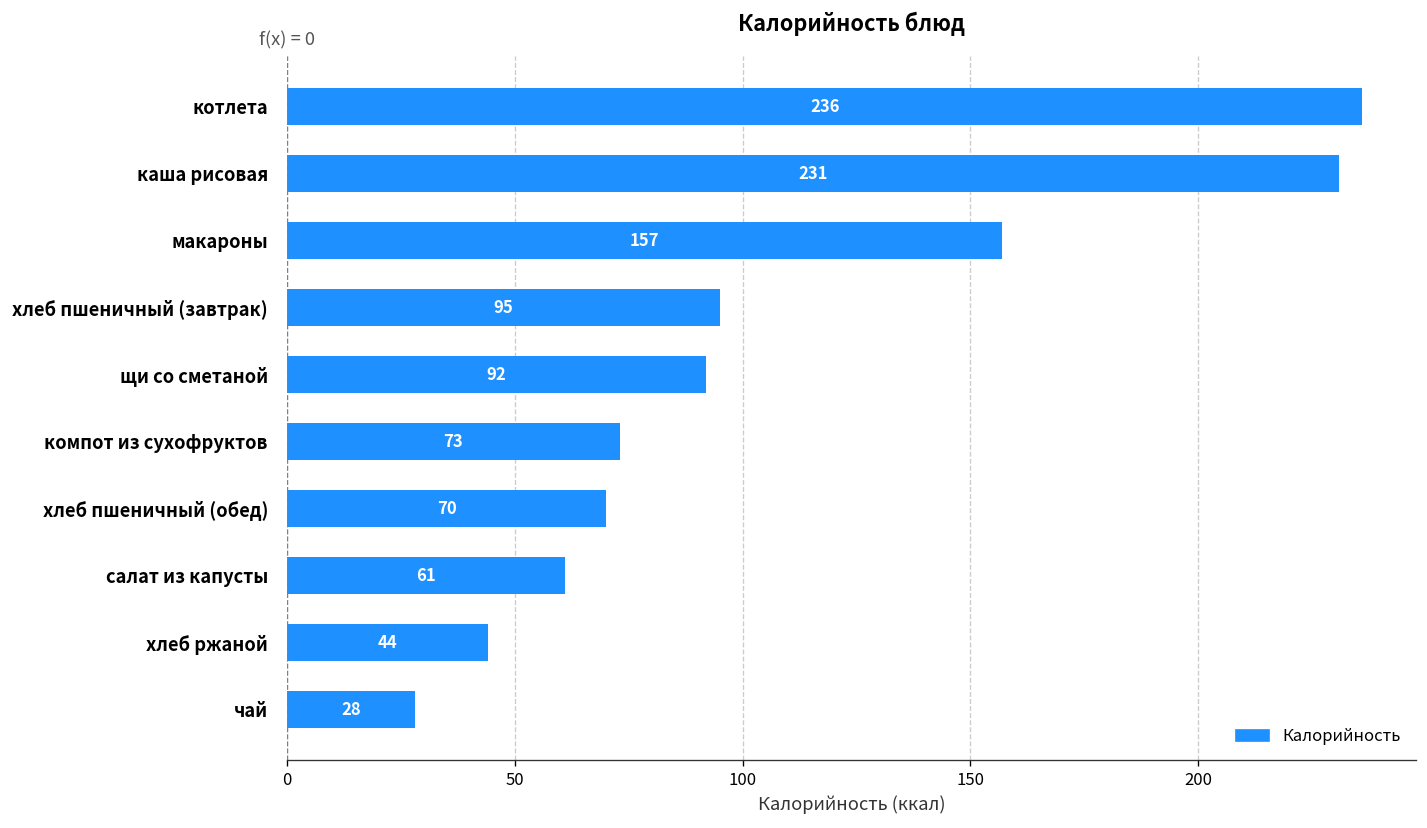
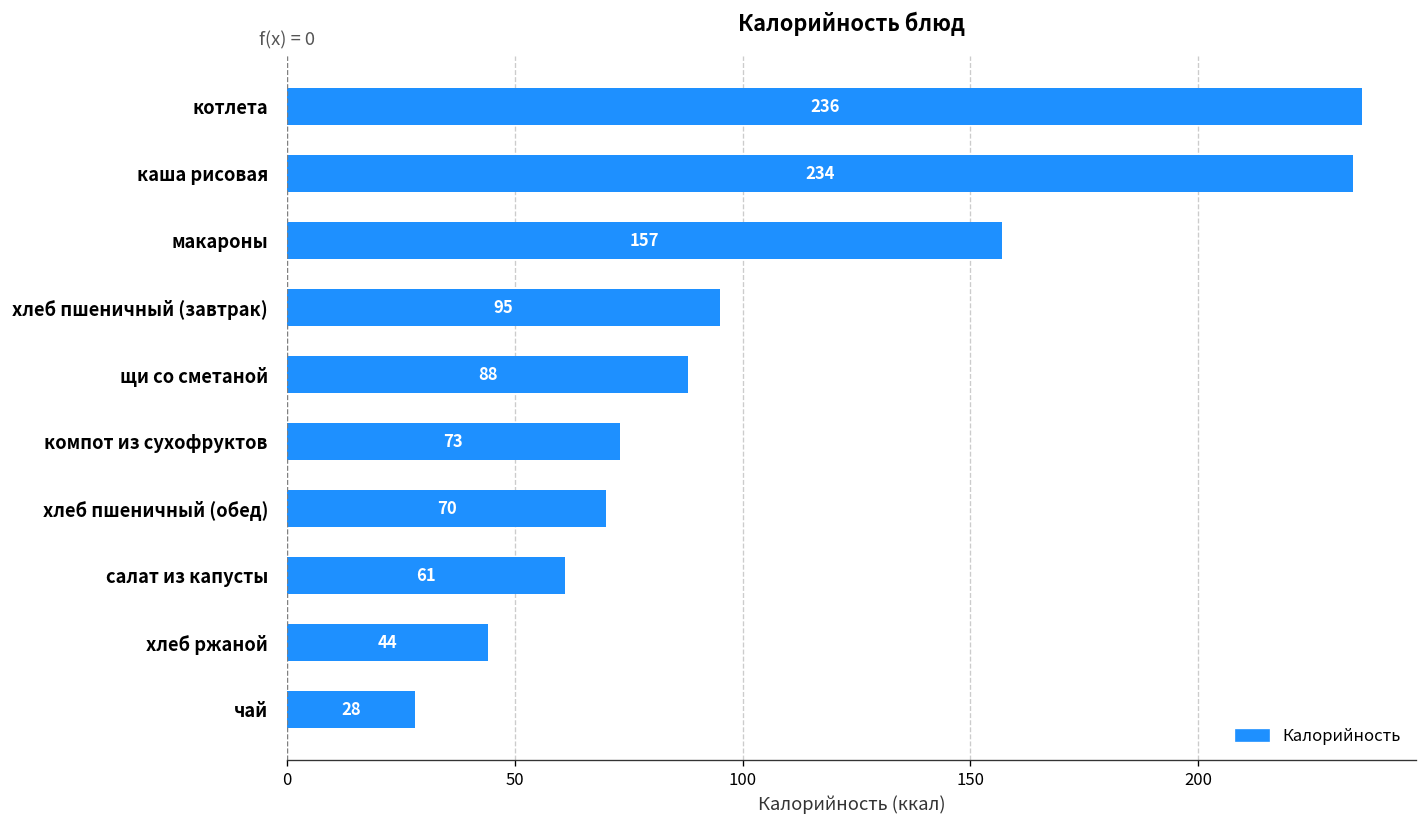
  {
    "котлета": 236,
-   "каша рисовая": 231,
+   "каша рисовая": 234,
    "макароны": 157,
    "хлеб пшеничный (завтрак)": 95,
-   "щи со сметаной": 92,
+   "щи со сметаной": 88,
    "компот из сухофруктов": 73,
    "хлеб пшеничный (обед)": 70,
    "салат из капусты": 61,
    "хлеб ржаной": 44,
    "чай": 28
  }
